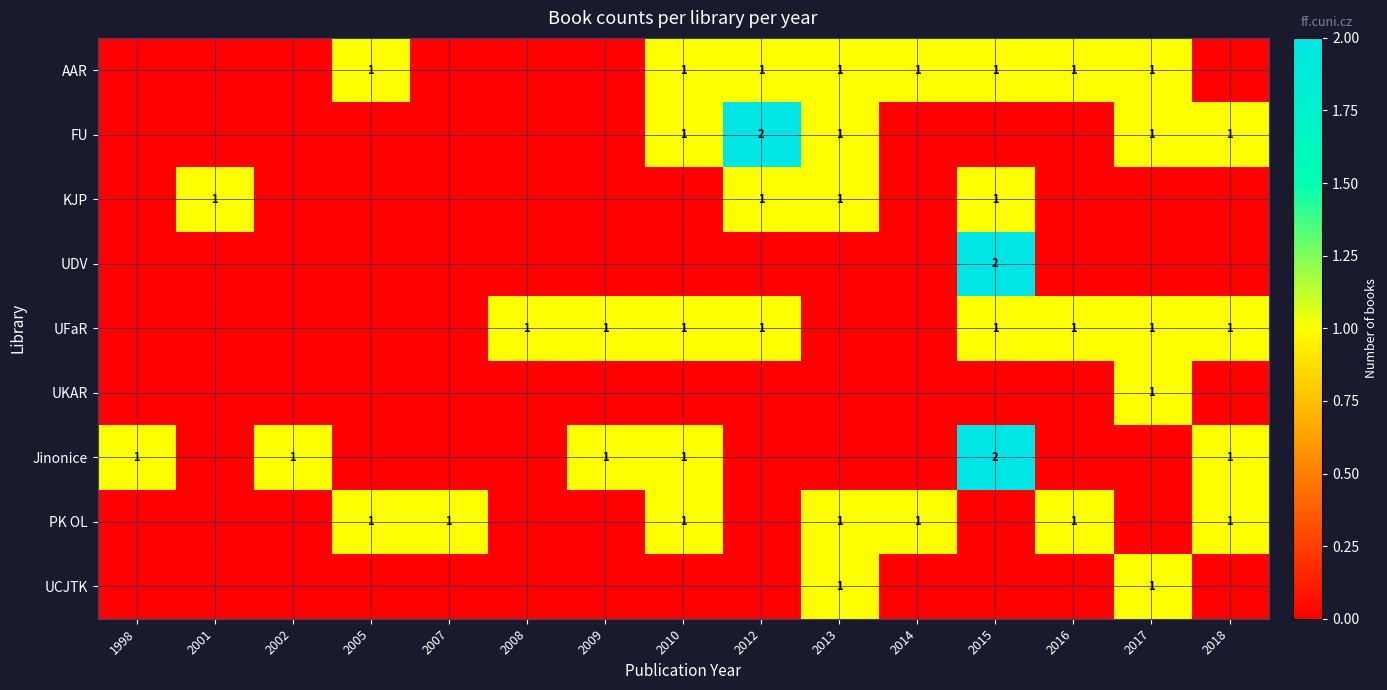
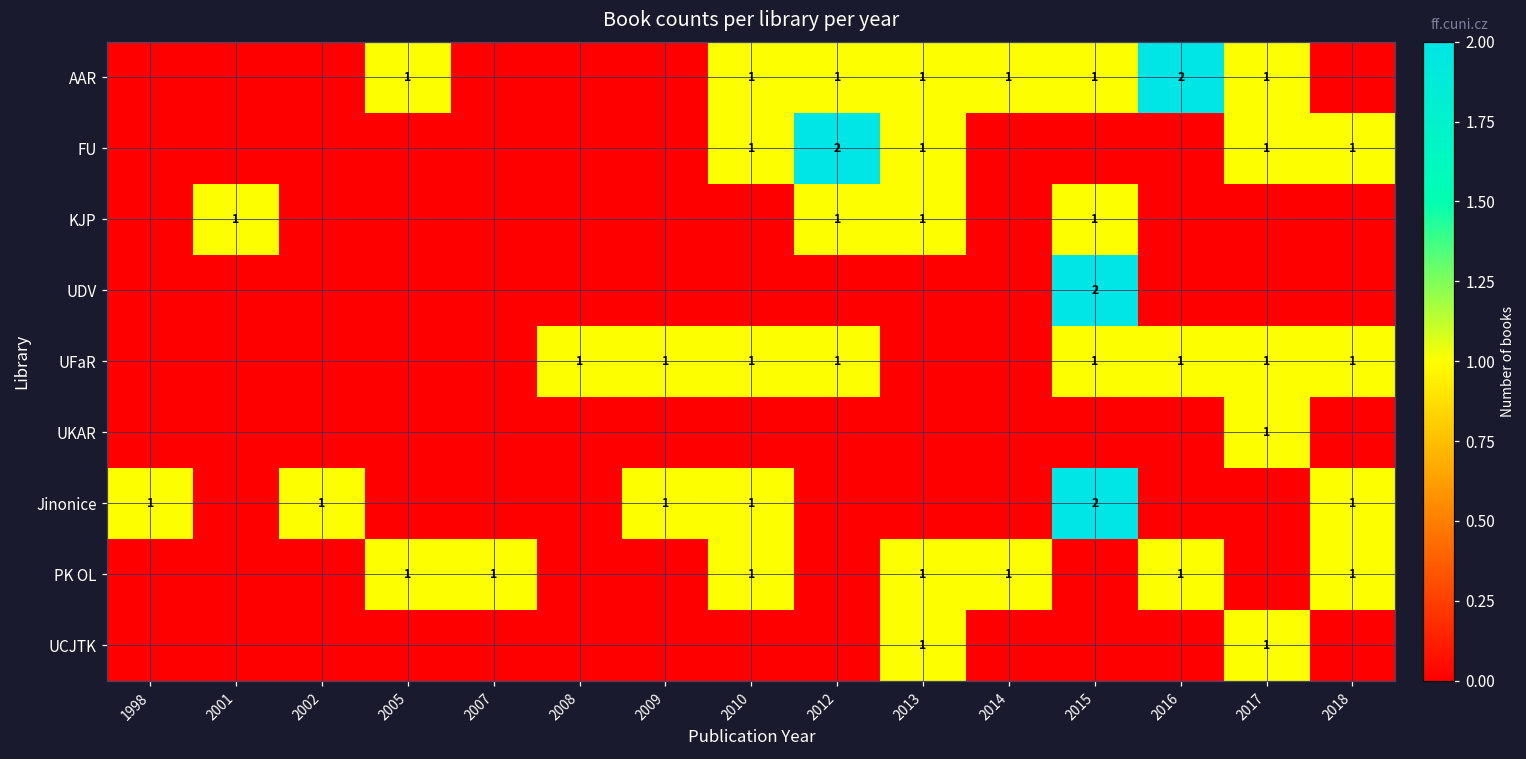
  {
    "AAR": {
      "2005": 1,
      "2010": 1,
      "2012": 1,
      "2013": 1,
      "2014": 1,
      "2015": 1,
-     "2016": 1,
+     "2016": 2,
      "2017": 1
    },
    "FU": {
      "2010": 1,
      "2012": 2,
      "2013": 1,
      "2017": 1,
      "2018": 1
    },
    "KJP": {
      "2001": 1,
      "2012": 1,
      "2013": 1,
      "2015": 1
    },
    "UDV": {
      "2015": 2
    },
    "UFaR": {
      "2008": 1,
      "2009": 1,
      "2010": 1,
      "2012": 1,
      "2015": 1,
      "2016": 1,
      "2017": 1,
      "2018": 1
    },
    "UKAR": {
      "2017": 1
    },
    "Jinonice": {
      "1998": 1,
      "2002": 1,
      "2009": 1,
      "2010": 1,
      "2015": 2,
      "2018": 1
    },
    "PK OL": {
      "2005": 1,
      "2007": 1,
      "2010": 1,
      "2013": 1,
      "2014": 1,
      "2016": 1,
      "2018": 1
    },
    "UCJTK": {
      "2013": 1,
      "2017": 1
    }
  }
